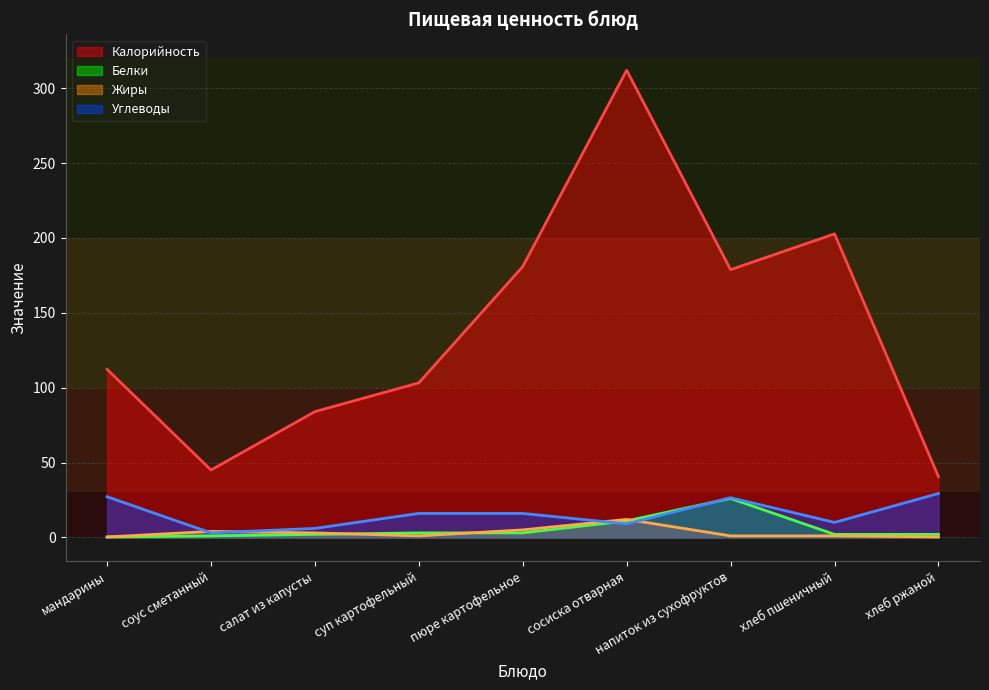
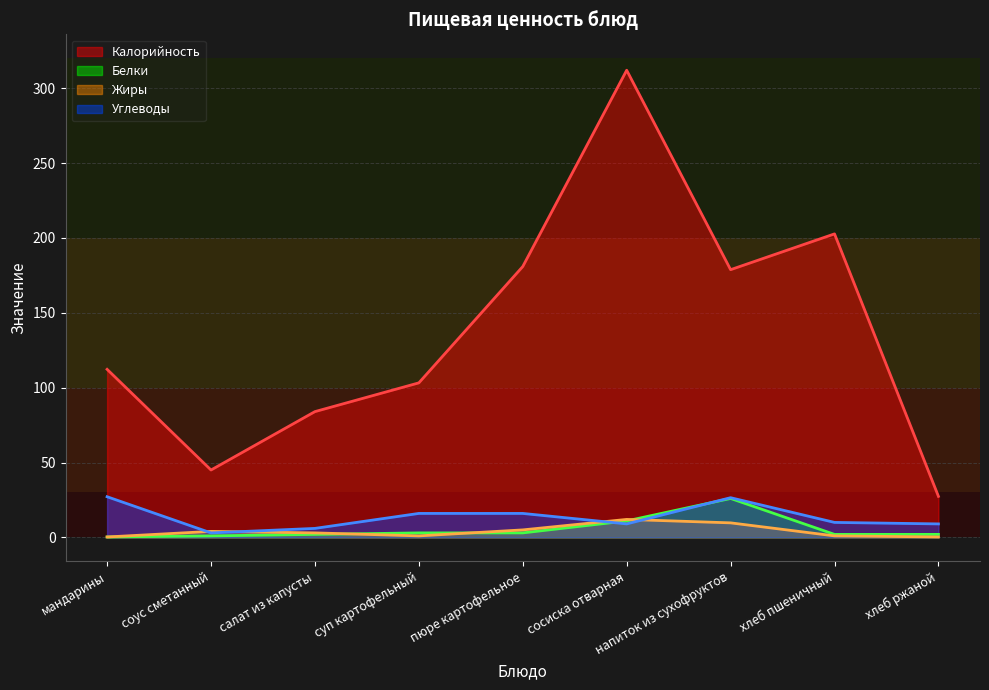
  {
    "Калорийность": {
      "мандарины": 112,
      "соус сметанный": 45,
      "салат из капусты": 84,
      "суп картофельный": 103,
      "пюре картофельное": 181,
      "сосиска отварная": 312,
      "напиток из сухофруктов": 179,
      "хлеб пшеничный": 203,
-     "хлеб ржаной": 41
+     "хлеб ржаной": 27
    },
    "Белки": {
      "соус сметанный": 1,
      "суп картофельный": 3,
      "пюре картофельное": 3
    },
    "Жиры": {
      "суп картофельный": 1,
      "пюре картофельное": 5,
-     "напиток из сухофруктов": 1
+     "напиток из сухофруктов": 10
    },
    "Углеводы": {
      "мандарины": 27,
      "салат из капусты": 6,
      "суп картофельный": 16,
      "пюре картофельное": 16,
      "сосиска отварная": 9,
      "хлеб пшеничный": 10,
-     "хлеб ржаной": 29
+     "хлеб ржаной": 9
    }
  }
